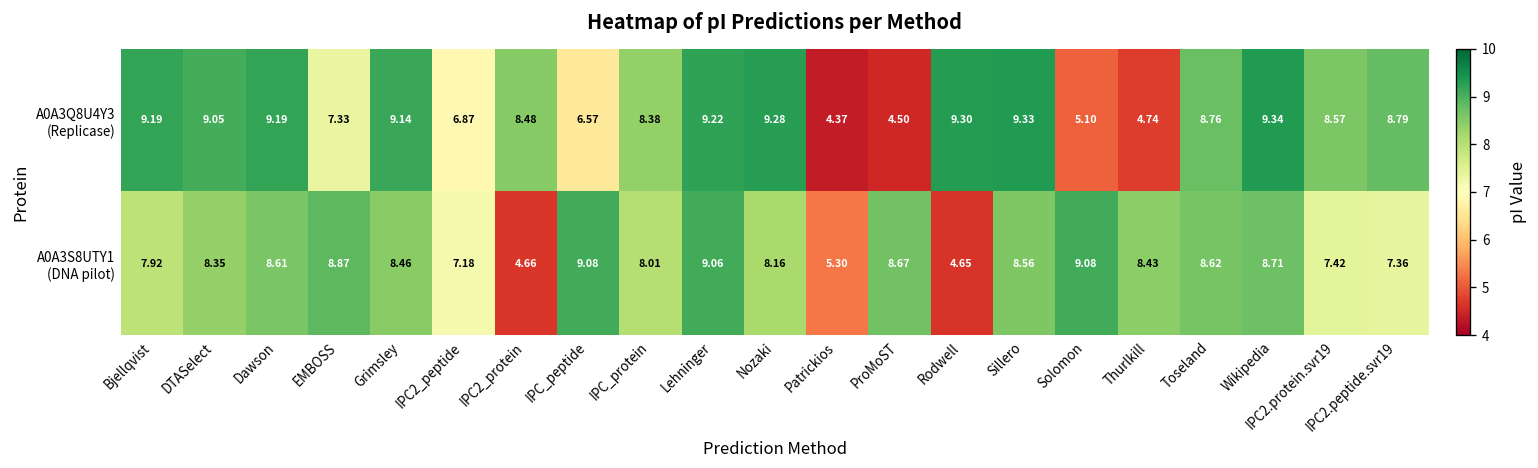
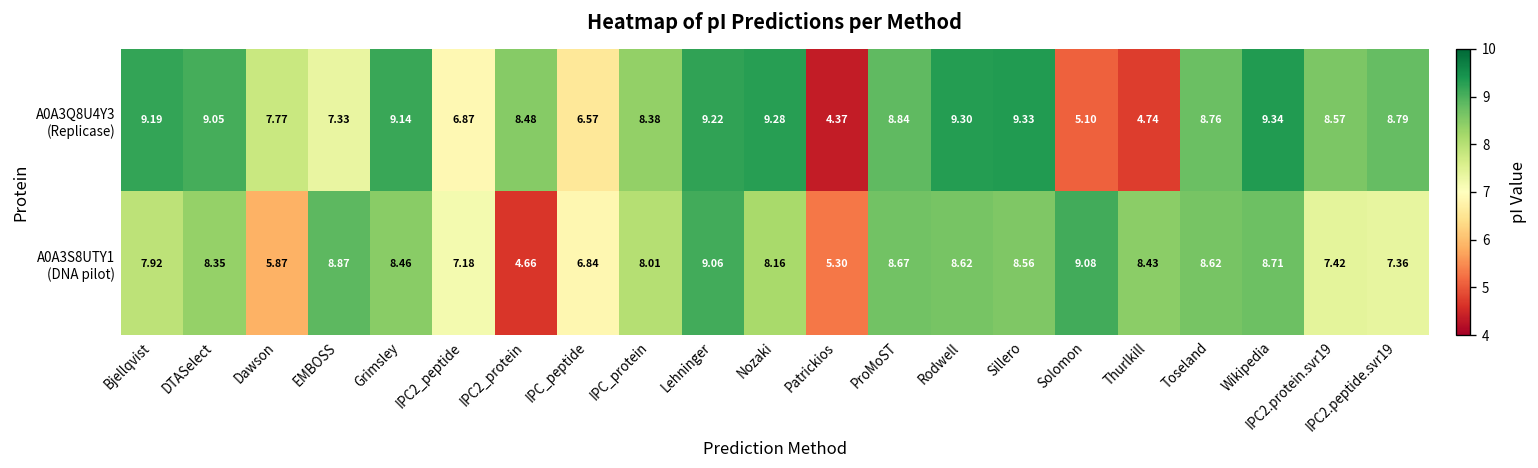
  {
    "A0A3Q8U4Y3 (Replicase)": {
      "Bjellqvist": 9.19,
      "DTASelect": 9.05,
-     "Dawson": 9.19,
+     "Dawson": 7.77,
      "EMBOSS": 7.33,
      "Grimsley": 9.14,
      "IPC2_peptide": 6.87,
      "IPC2_protein": 8.48,
      "IPC_peptide": 6.57,
      "IPC_protein": 8.38,
      "Lehninger": 9.22,
      "Nozaki": 9.28,
      "Patrickios": 4.37,
-     "ProMoST": 4.50,
+     "ProMoST": 8.84,
      "Rodwell": 9.30,
      "Sillero": 9.33,
      "Solomon": 5.10,
      "Thurlkill": 4.74,
      "Toseland": 8.76,
      "Wikipedia": 9.34,
      "IPC2.protein.svr19": 8.57,
      "IPC2.peptide.svr19": 8.79
    },
    "A0A3S8UTY1 (DNA pilot)": {
      "Bjellqvist": 7.92,
      "DTASelect": 8.35,
-     "Dawson": 8.61,
+     "Dawson": 5.87,
      "EMBOSS": 8.87,
      "Grimsley": 8.46,
      "IPC2_peptide": 7.18,
      "IPC2_protein": 4.66,
-     "IPC_peptide": 9.08,
+     "IPC_peptide": 6.84,
      "IPC_protein": 8.01,
      "Lehninger": 9.06,
      "Nozaki": 8.16,
      "Patrickios": 5.30,
      "ProMoST": 8.67,
-     "Rodwell": 4.65,
+     "Rodwell": 8.62,
      "Sillero": 8.56,
      "Solomon": 9.08,
      "Thurlkill": 8.43,
      "Toseland": 8.62,
      "Wikipedia": 8.71,
      "IPC2.protein.svr19": 7.42,
      "IPC2.peptide.svr19": 7.36
    }
  }
